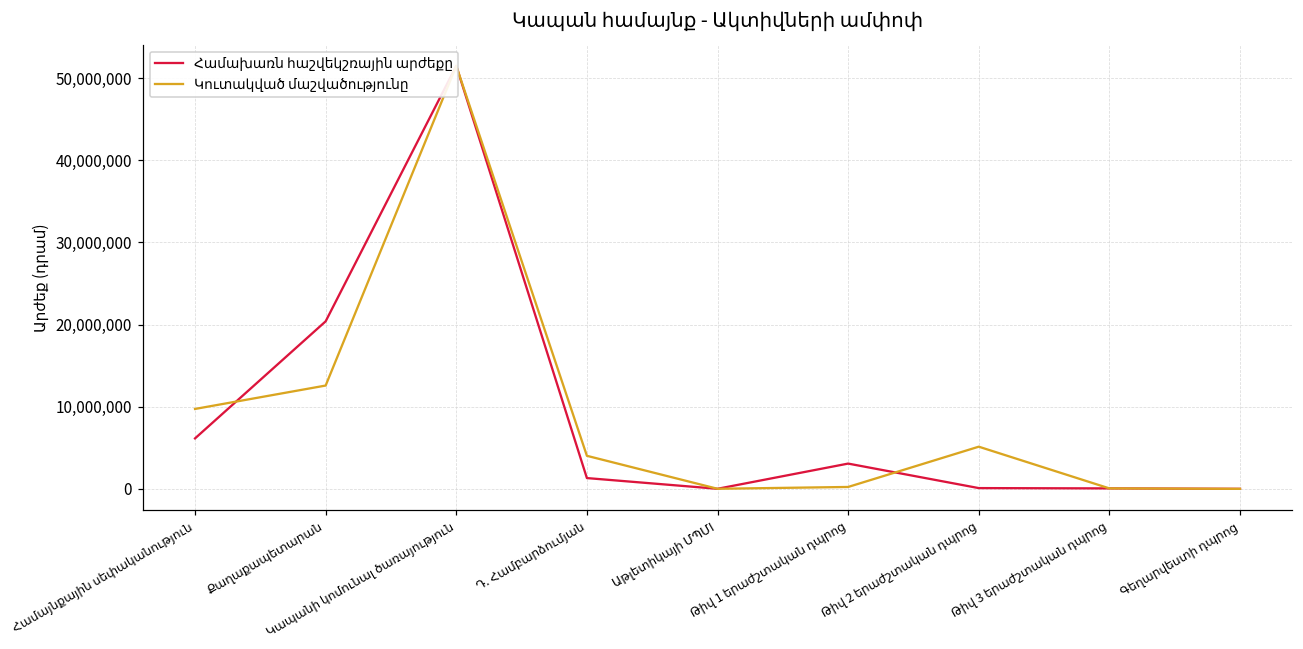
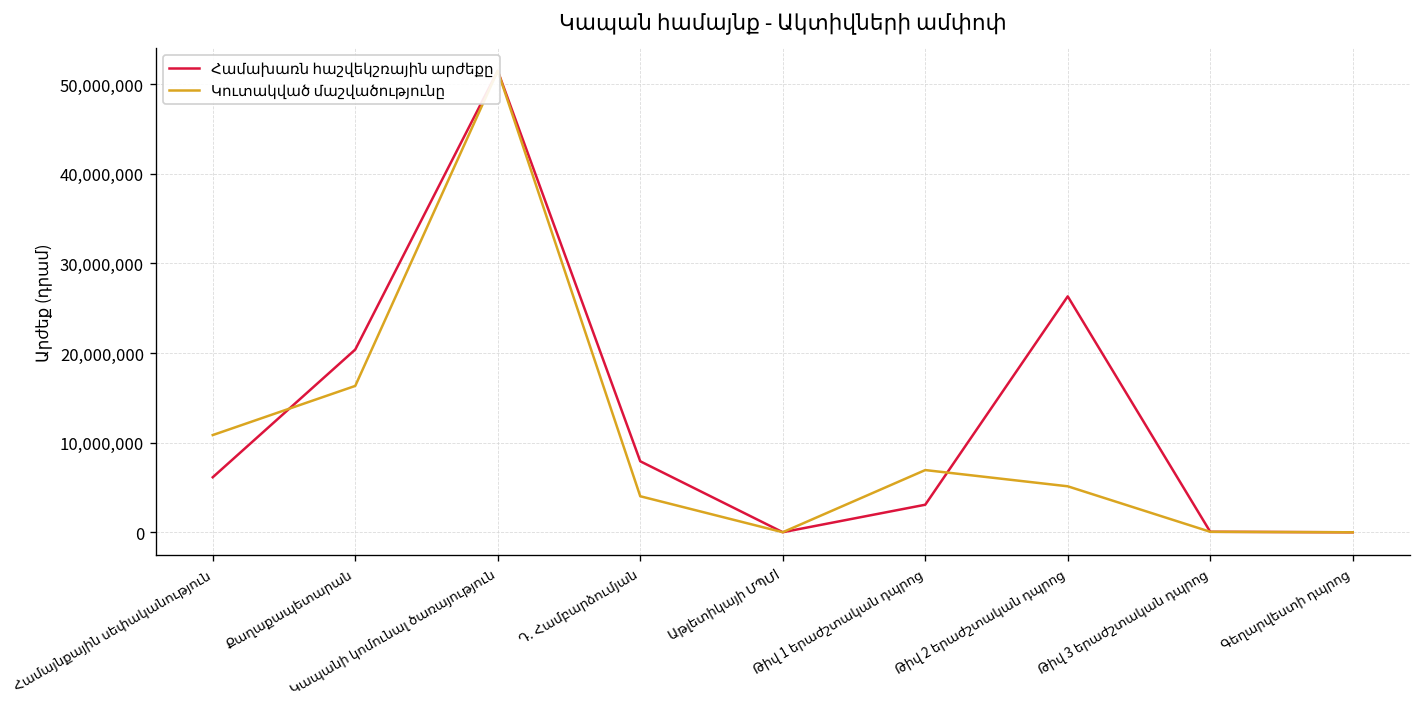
  {
    "Համախառն հաշվեկշռային արժեքը": {
      "Համայնքային սեփականություն": "6,000,000",
      "Քաղաքապետարան": "20,000,000",
-     "Դ. Համբարձումյան": "1,000,000",
+     "Դ. Համբարձումյան": "8,000,000",
      "Թիվ 1 երաժշտական դպրոց": "3,000,000",
-     "Թիվ 2 երաժշտական դպրոց": "0"
+     "Թիվ 2 երաժշտական դպրոց": "26,000,000"
    },
    "Կուտակված մաշվածությունը": {
-     "Համայնքային սեփականություն": "10,000,000",
-     "Քաղաքապետարան": "13,000,000",
+     "Համայնքային սեփականություն": "11,000,000",
+     "Քաղաքապետարան": "16,000,000",
      "Դ. Համբարձումյան": "4,000,000",
-     "Թիվ 1 երաժշտական դպրոց": "0",
+     "Թիվ 1 երաժշտական դպրոց": "7,000,000",
      "Թիվ 2 երաժշտական դպրոց": "5,000,000"
    }
  }
